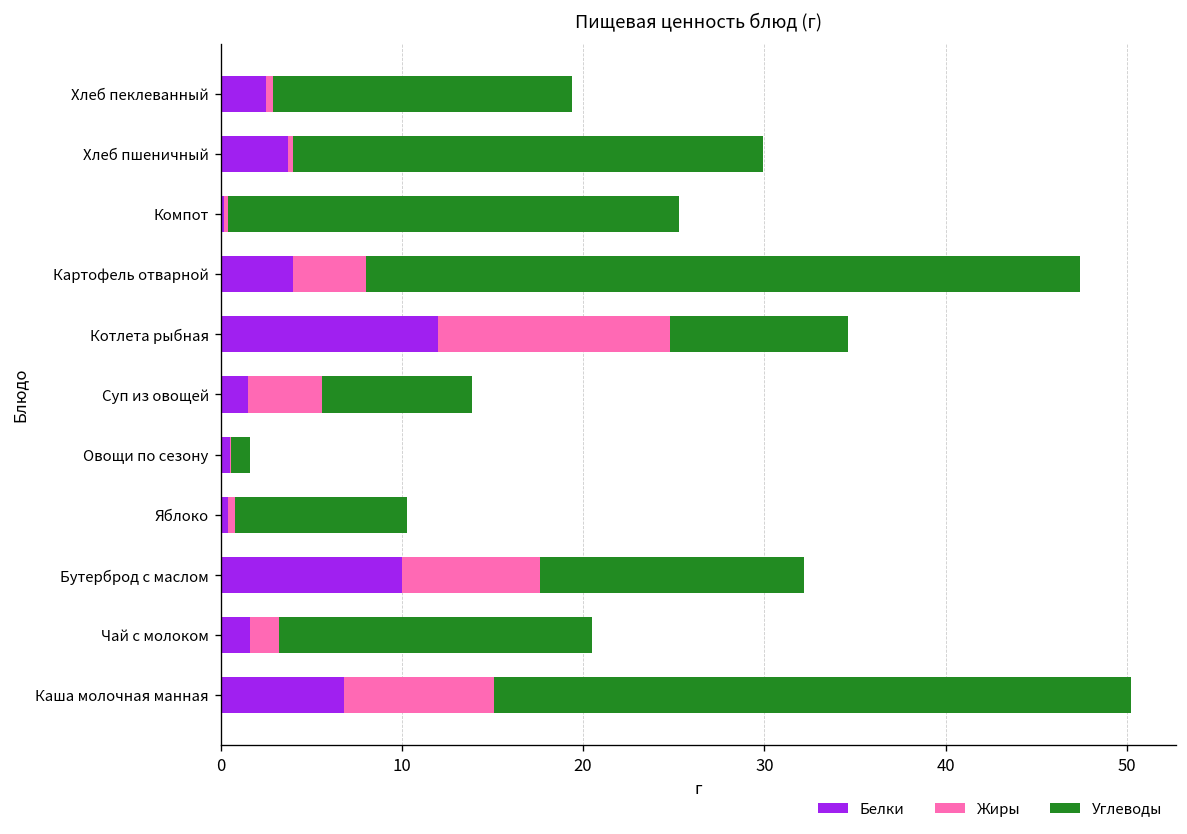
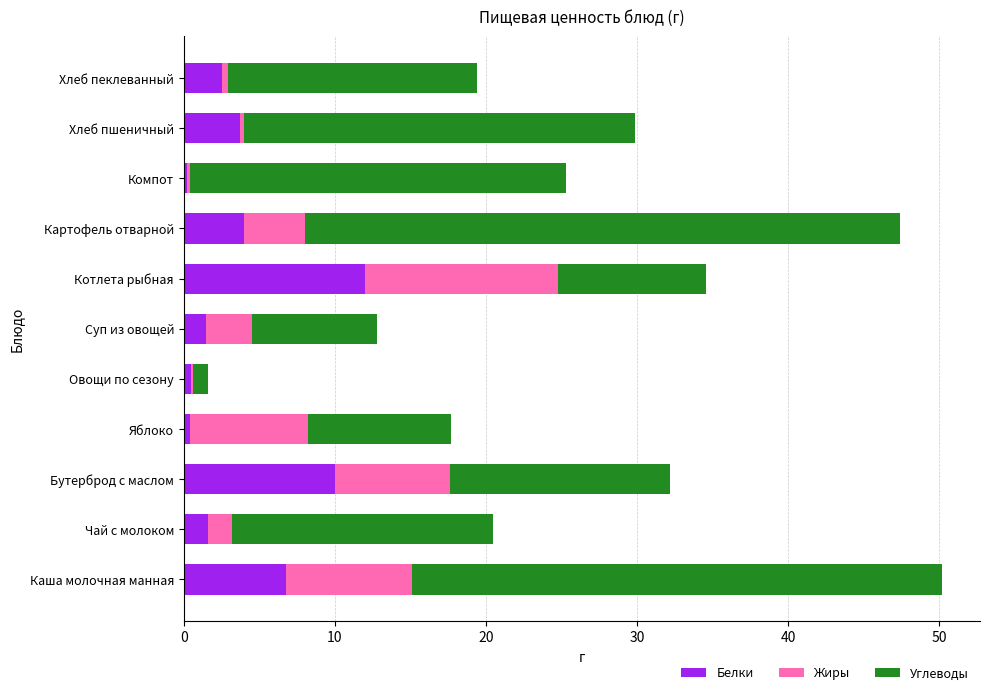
  {
    "Белки": {
      "Хлеб пеклеванный": 2.5,
      "Хлеб пшеничный": 3.7,
      "Компот": 0.2,
      "Картофель отварной": 4.0,
      "Котлета рыбная": 12.0,
      "Суп из овощей": 1.5,
      "Овощи по сезону": 0.5,
      "Яблоко": 0.4,
      "Бутерброд с маслом": 10.0,
      "Чай с молоком": 1.6,
      "Каша молочная манная": 6.8
    },
    "Жиры": {
      "Хлеб пеклеванный": 0.4,
      "Хлеб пшеничный": 0.3,
      "Компот": 0.2,
      "Картофель отварной": 4.0,
      "Котлета рыбная": 12.8,
-     "Суп из овощей": 4.1,
-     "Яблоко": 0.4,
+     "Суп из овощей": 3.0,
+     "Яблоко": 7.8,
      "Бутерброд с маслом": 7.6,
      "Чай с молоком": 1.6,
      "Каша молочная манная": 8.3
    },
    "Углеводы": {
      "Хлеб пеклеванный": 16.5,
      "Хлеб пшеничный": 25.9,
      "Компот": 24.9,
      "Картофель отварной": 39.4,
      "Котлета рыбная": 9.8,
      "Суп из овощей": 8.3,
      "Овощи по сезону": 1.0,
      "Яблоко": 9.5,
      "Бутерброд с маслом": 14.6,
      "Чай с молоком": 17.3,
      "Каша молочная манная": 35.1
    }
  }
